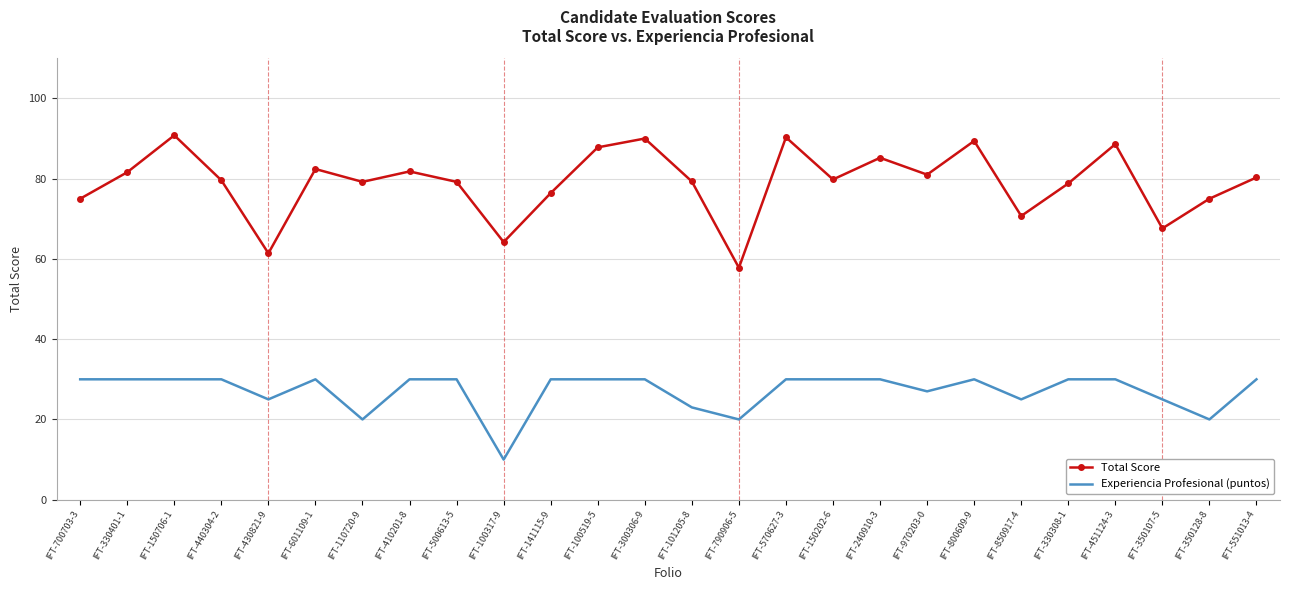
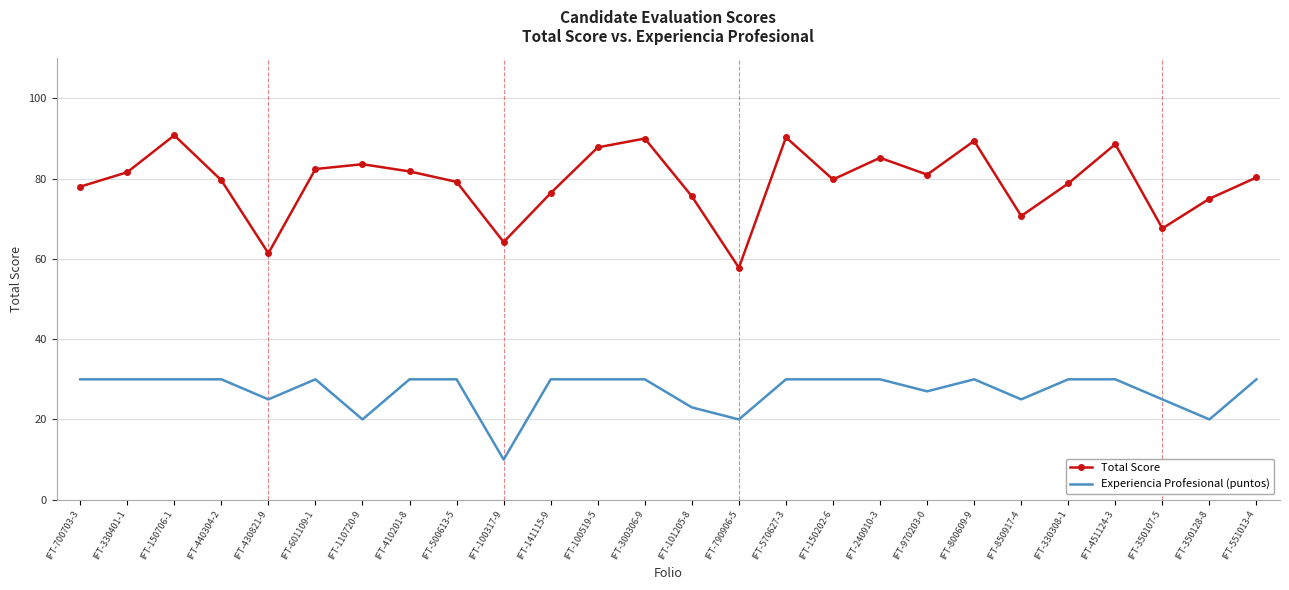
  {
    "Total Score": {
-     "IFT-700703-3": 75,
+     "IFT-700703-3": 78,
      "IFT-330401-1": 82,
      "IFT-150706-1": 91,
      "IFT-440304-2": 80,
      "IFT-430821-9": 61,
      "IFT-601109-1": 82,
-     "IFT-110720-9": 79,
+     "IFT-110720-9": 84,
      "IFT-410201-8": 82,
      "IFT-500613-5": 79,
      "IFT-100317-9": 64,
      "IFT-141115-9": 76,
      "IFT-100519-5": 88,
      "IFT-300306-9": 90,
-     "IFT-101205-8": 79,
+     "IFT-101205-8": 76,
      "IFT-790906-5": 58,
      "IFT-570627-3": 90,
      "IFT-150202-6": 80,
      "IFT-240910-3": 85,
      "IFT-970203-0": 81,
      "IFT-800609-9": 89,
      "IFT-850917-4": 71,
      "IFT-330308-1": 79,
      "IFT-451124-3": 89,
      "IFT-350107-5": 68,
      "IFT-350128-8": 75,
      "IFT-551013-4": 80
    },
    "Experiencia Profesional (puntos)": {
      "IFT-700703-3": 30,
      "IFT-330401-1": 30,
      "IFT-150706-1": 30,
      "IFT-440304-2": 30,
      "IFT-430821-9": 25,
      "IFT-601109-1": 30,
      "IFT-110720-9": 20,
      "IFT-410201-8": 30,
      "IFT-500613-5": 30,
      "IFT-100317-9": 10,
      "IFT-141115-9": 30,
      "IFT-100519-5": 30,
      "IFT-300306-9": 30,
      "IFT-101205-8": 23,
      "IFT-790906-5": 20,
      "IFT-570627-3": 30,
      "IFT-150202-6": 30,
      "IFT-240910-3": 30,
      "IFT-970203-0": 27,
      "IFT-800609-9": 30,
      "IFT-850917-4": 25,
      "IFT-330308-1": 30,
      "IFT-451124-3": 30,
      "IFT-350107-5": 25,
      "IFT-350128-8": 20,
      "IFT-551013-4": 30
    }
  }
